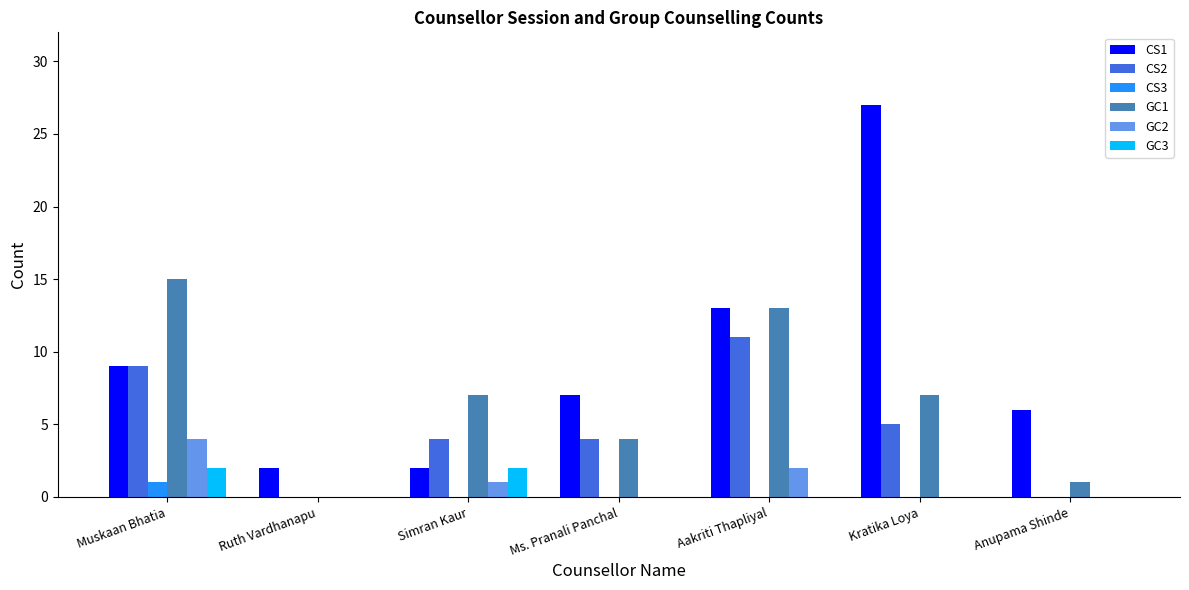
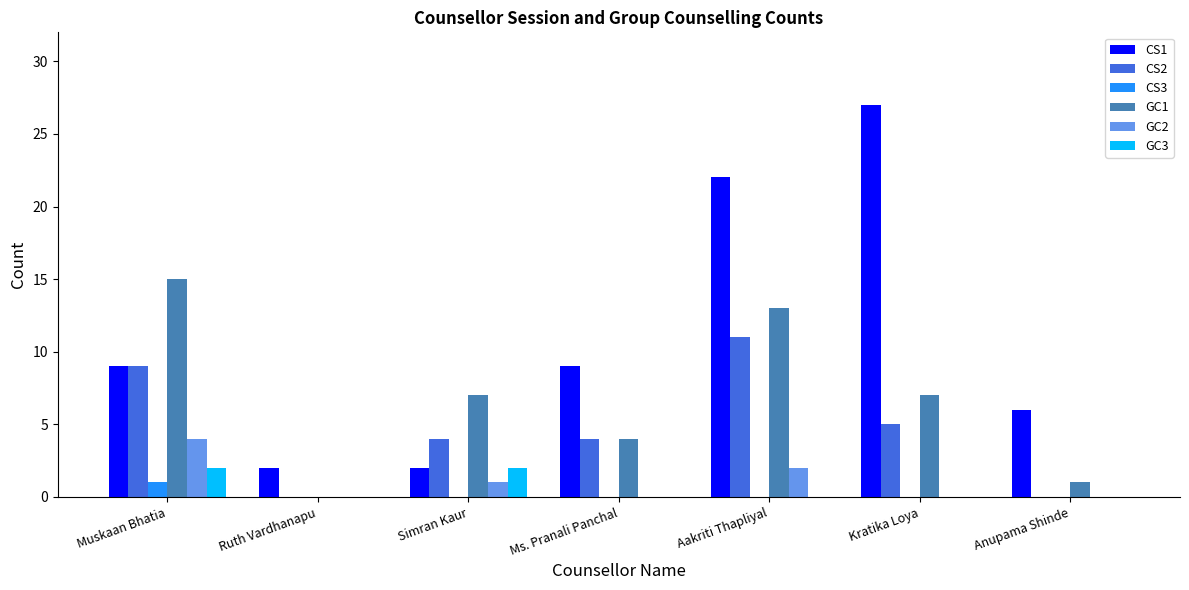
  {
    "CS1": {
      "Muskaan Bhatia": 9,
      "Ruth Vardhanapu": 2,
      "Simran Kaur": 2,
-     "Ms. Pranali Panchal": 7,
-     "Aakriti Thapliyal": 13,
+     "Ms. Pranali Panchal": 9,
+     "Aakriti Thapliyal": 22,
      "Kratika Loya": 27,
      "Anupama Shinde": 6
    }
  }
